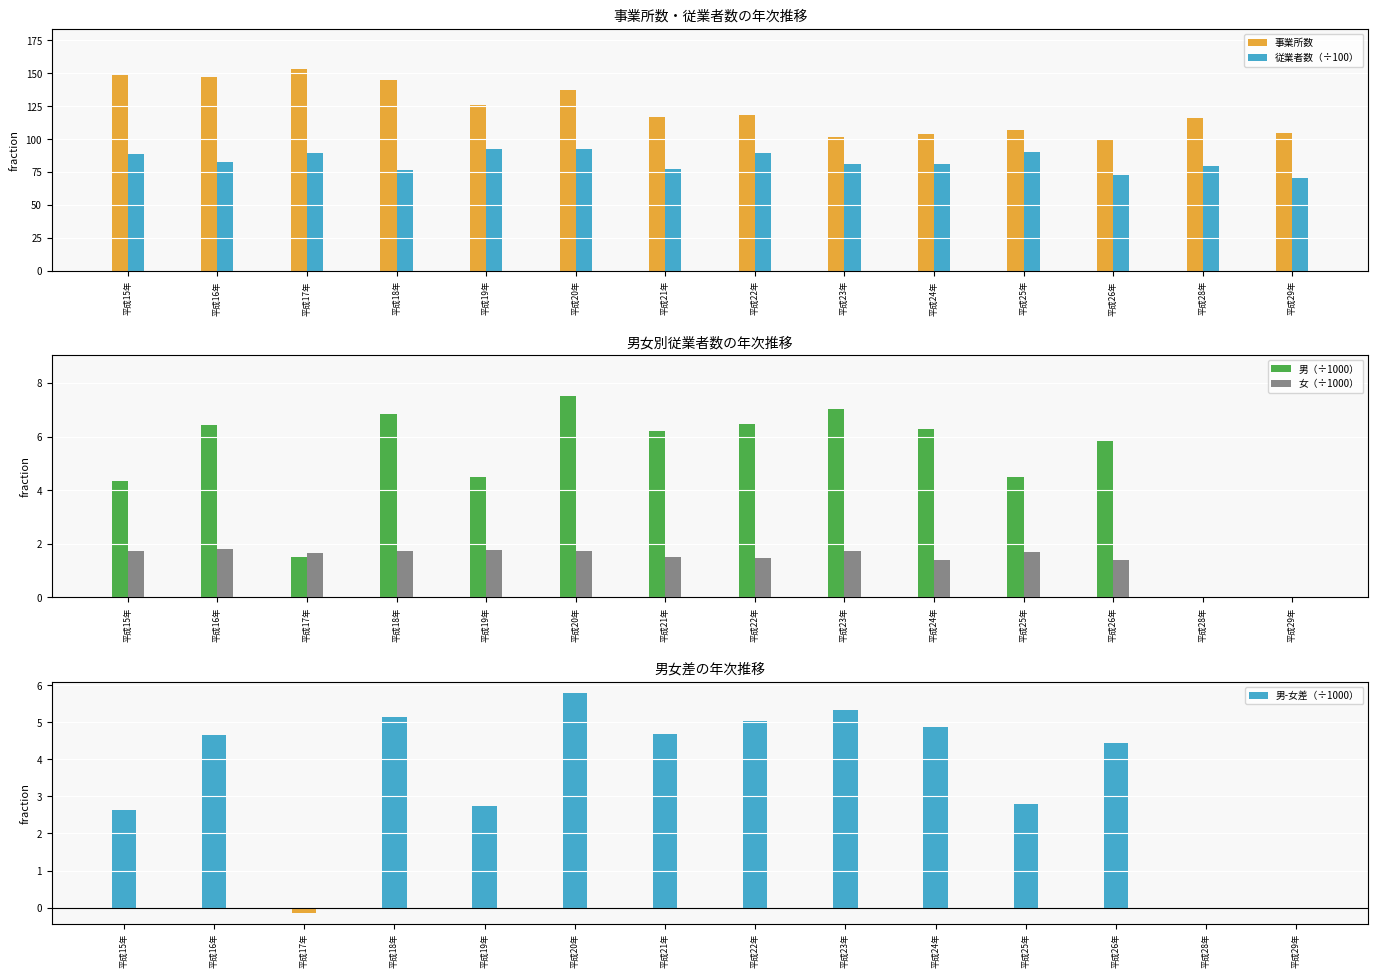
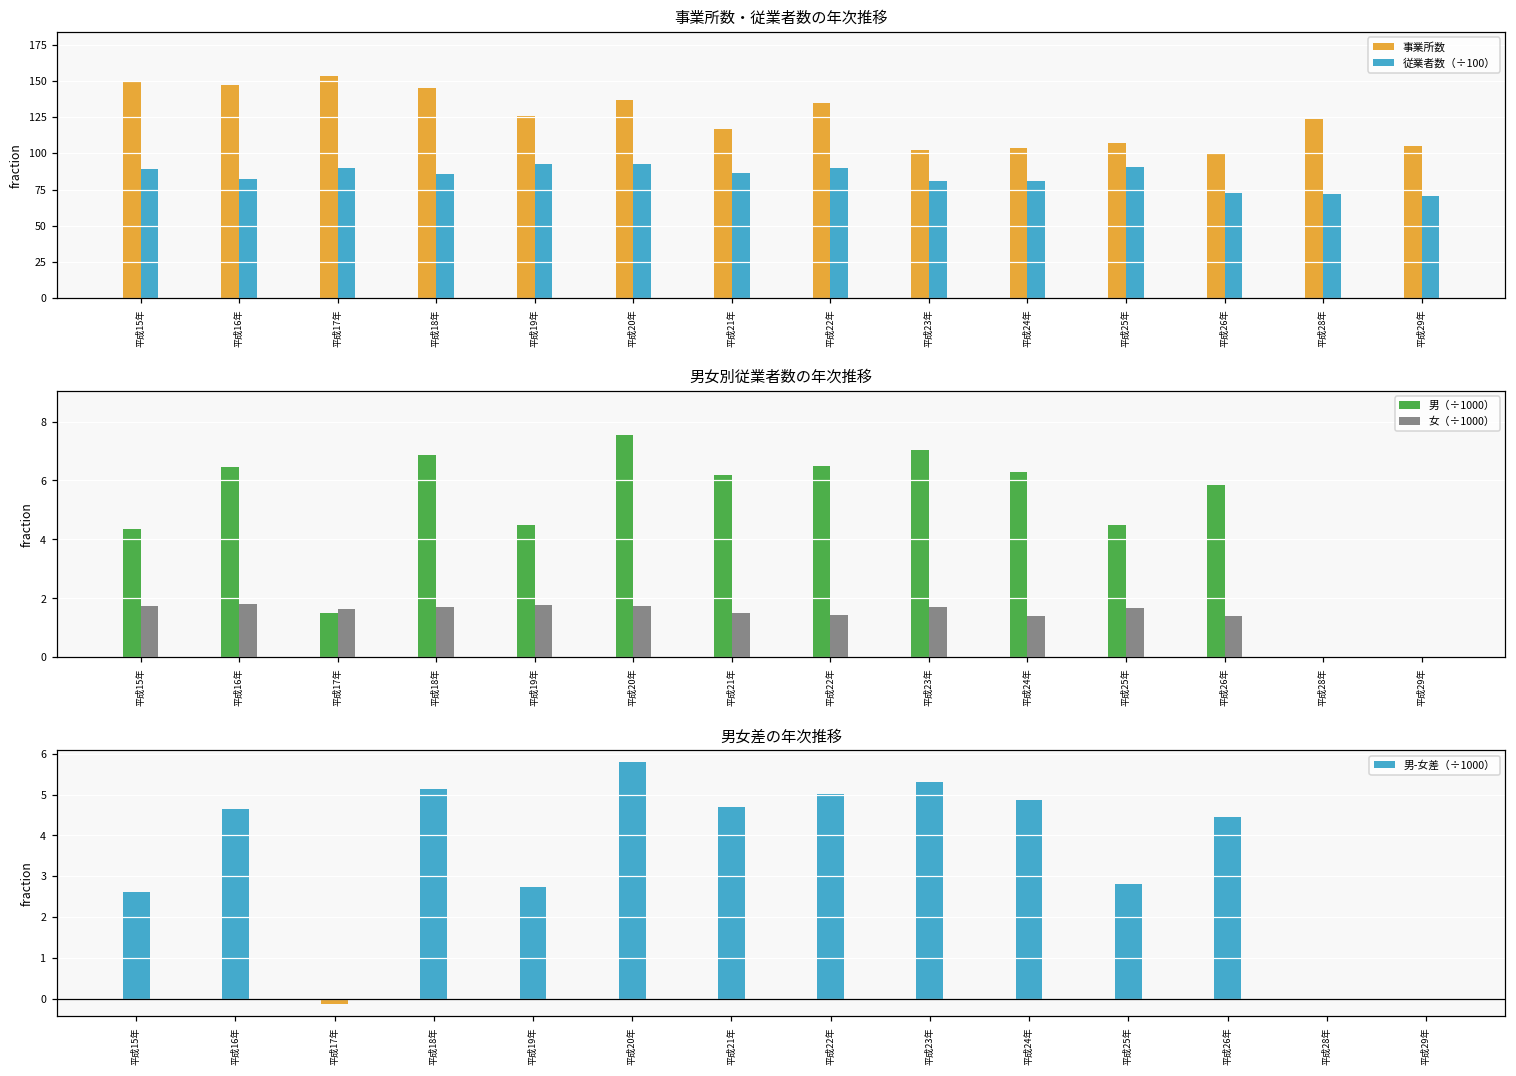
  {
    "事業所数・従業者数の年次推移": {
      "事業所数": {
        "平成15年": 149,
        "平成16年": 147,
        "平成17年": 153,
        "平成18年": 145,
        "平成19年": 126,
        "平成20年": 137,
        "平成21年": 117,
-       "平成22年": 118,
+       "平成22年": 135,
        "平成23年": 102,
        "平成24年": 104,
        "平成25年": 107,
        "平成26年": 100,
-       "平成28年": 116,
+       "平成28年": 124,
        "平成29年": 105
      },
      "従業者数（÷100）": {
        "平成15年": 89,
        "平成16年": 83,
        "平成17年": 90,
-       "平成18年": 77,
+       "平成18年": 86,
        "平成19年": 92,
        "平成20年": 93,
-       "平成21年": 77,
+       "平成21年": 87,
        "平成22年": 90,
        "平成23年": 81,
        "平成24年": 81,
        "平成25年": 90,
        "平成26年": 73,
-       "平成28年": 80,
+       "平成28年": 72,
        "平成29年": 71
      }
    },
    "男女別従業者数の年次推移": {
      "男（÷1000）": {
        "平成15年": 4.4,
        "平成16年": 6.5,
        "平成17年": 1.5,
        "平成18年": 6.9,
        "平成19年": 4.5,
        "平成20年": 7.5,
        "平成21年": 6.2,
        "平成22年": 6.5,
        "平成23年": 7.0,
        "平成24年": 6.3,
        "平成25年": 4.5,
        "平成26年": 5.9,
        "平成28年": 0.0,
        "平成29年": 0.0
      },
      "女（÷1000）": {
        "平成15年": 1.7,
        "平成16年": 1.8,
        "平成17年": 1.7,
        "平成18年": 1.7,
        "平成19年": 1.8,
        "平成20年": 1.7,
        "平成21年": 1.5,
        "平成22年": 1.5,
        "平成23年": 1.7,
        "平成24年": 1.4,
        "平成25年": 1.7,
        "平成26年": 1.4,
        "平成28年": 0.0,
        "平成29年": 0.0
      }
    },
    "男女差の年次推移": {
      "平成15年": 2.6,
      "平成16年": 4.7,
      "平成17年": -0.1,
      "平成18年": 5.1,
      "平成19年": 2.7,
      "平成20年": 5.8,
      "平成21年": 4.7,
      "平成22年": 5.0,
      "平成23年": 5.3,
      "平成24年": 4.9,
      "平成25年": 2.8,
      "平成26年": 4.4,
      "平成28年": 0.0,
      "平成29年": 0.0
    }
  }
